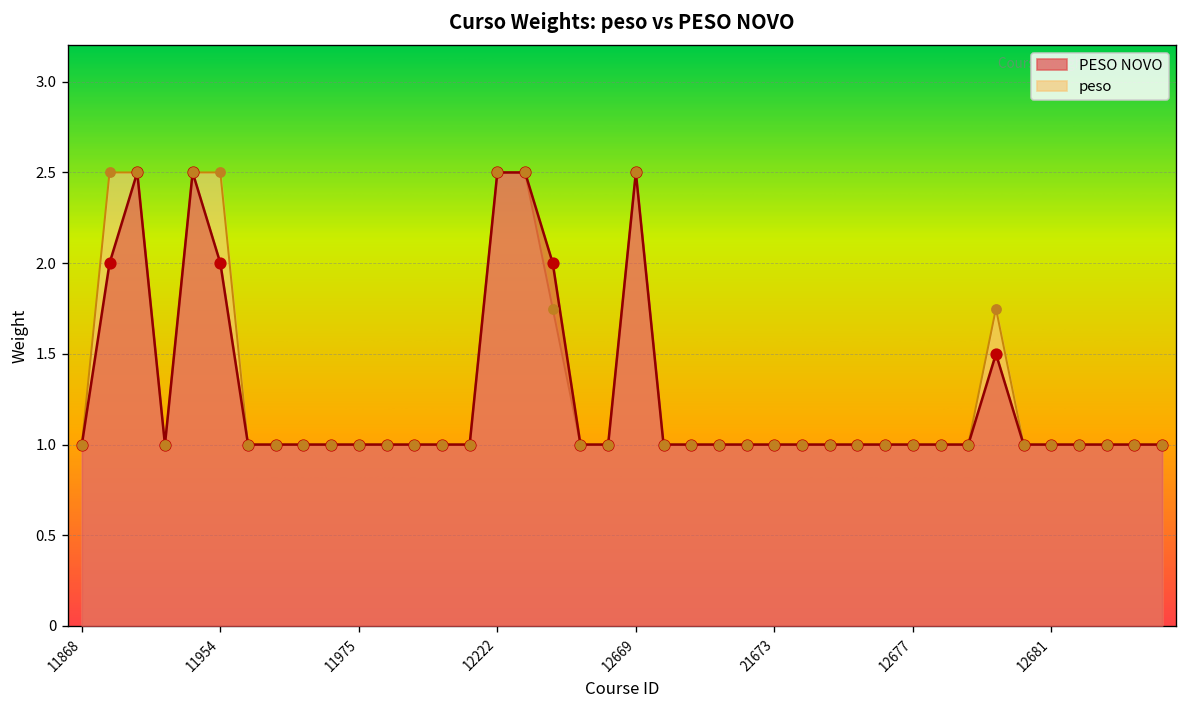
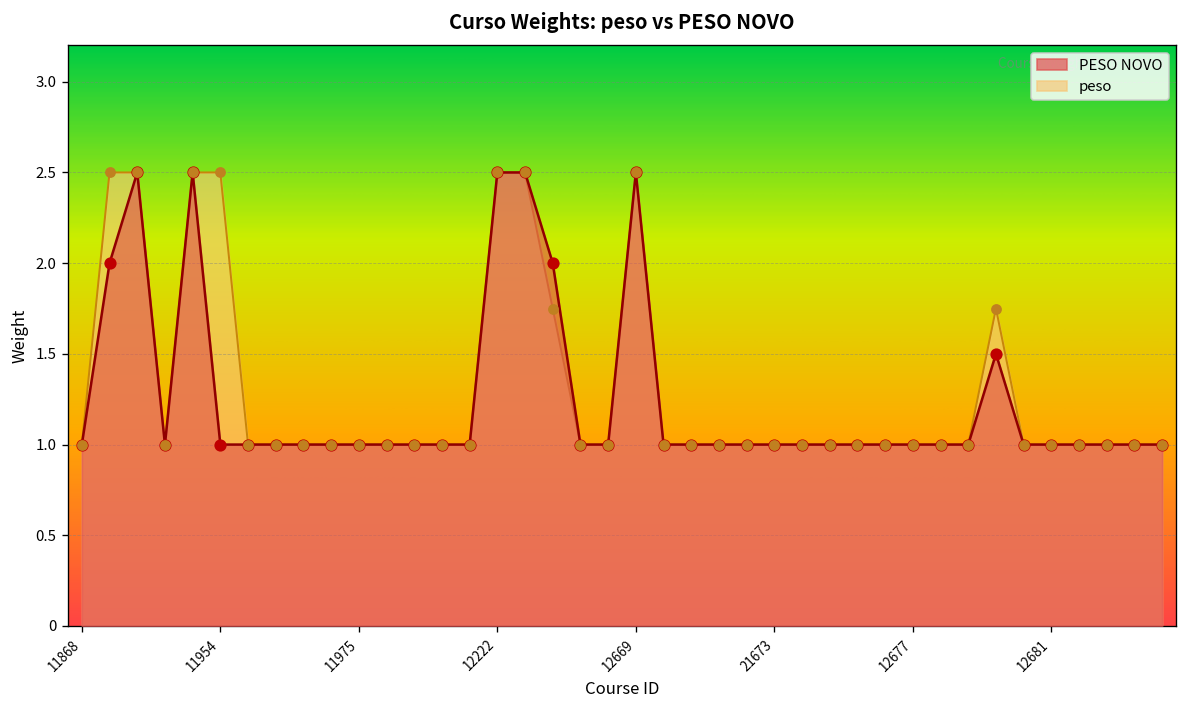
  {
    "peso": {
      "11954": 2.50
    },
    "PESO NOVO": {
-     "11954": 2
+     "11954": 1
    }
  }
